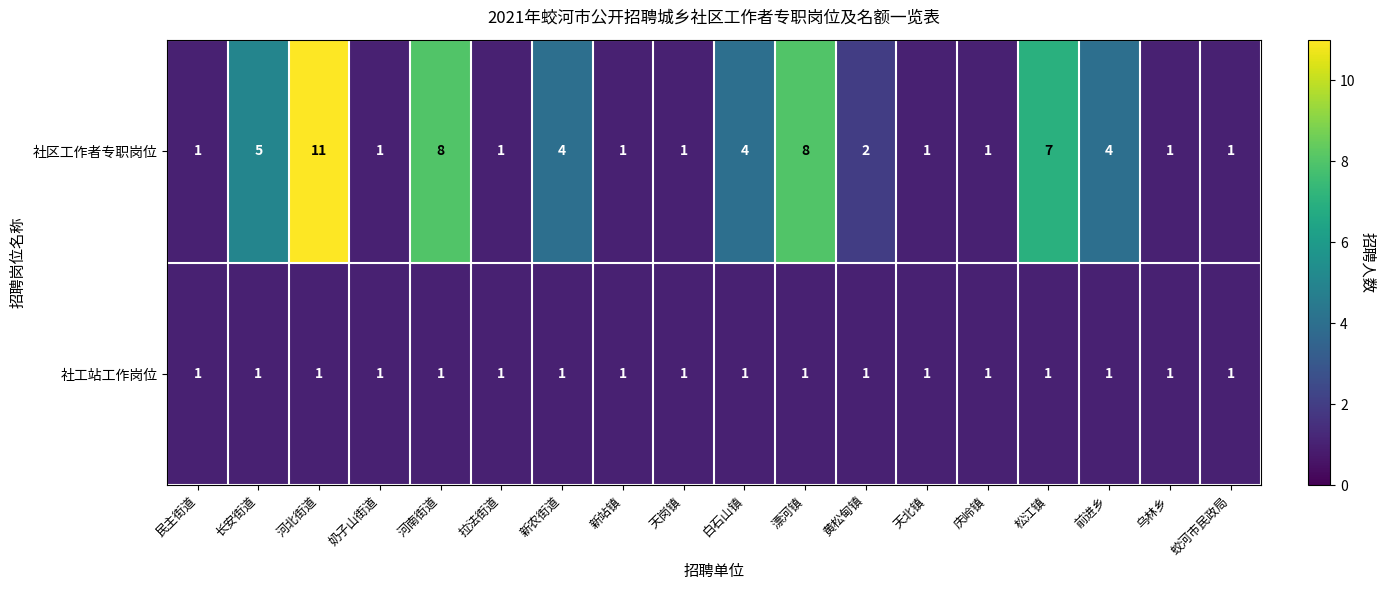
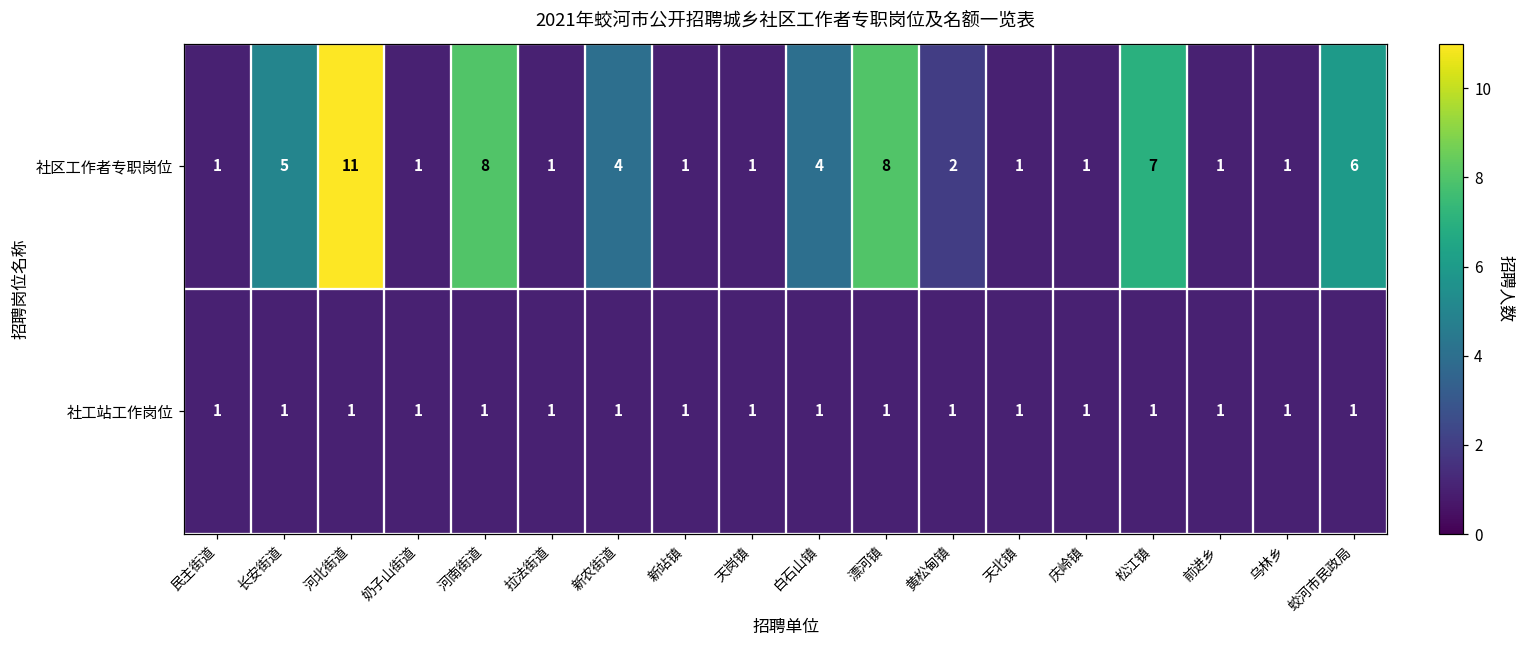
  {
    "社区工作者专职岗位": {
      "民主街道": 1,
      "长安街道": 5,
      "河北街道": 11,
      "奶子山街道": 1,
      "河南街道": 8,
      "拉法街道": 1,
      "新农街道": 4,
      "新站镇": 1,
      "天岗镇": 1,
      "白石山镇": 4,
      "漂河镇": 8,
      "黄松甸镇": 2,
      "天北镇": 1,
      "庆岭镇": 1,
      "松江镇": 7,
-     "前进乡": 4,
+     "前进乡": 1,
      "乌林乡": 1,
-     "蛟河市民政局": 1
+     "蛟河市民政局": 6
    },
    "社工站工作岗位": {
      "民主街道": 1,
      "长安街道": 1,
      "河北街道": 1,
      "奶子山街道": 1,
      "河南街道": 1,
      "拉法街道": 1,
      "新农街道": 1,
      "新站镇": 1,
      "天岗镇": 1,
      "白石山镇": 1,
      "漂河镇": 1,
      "黄松甸镇": 1,
      "天北镇": 1,
      "庆岭镇": 1,
      "松江镇": 1,
      "前进乡": 1,
      "乌林乡": 1,
      "蛟河市民政局": 1
    }
  }
